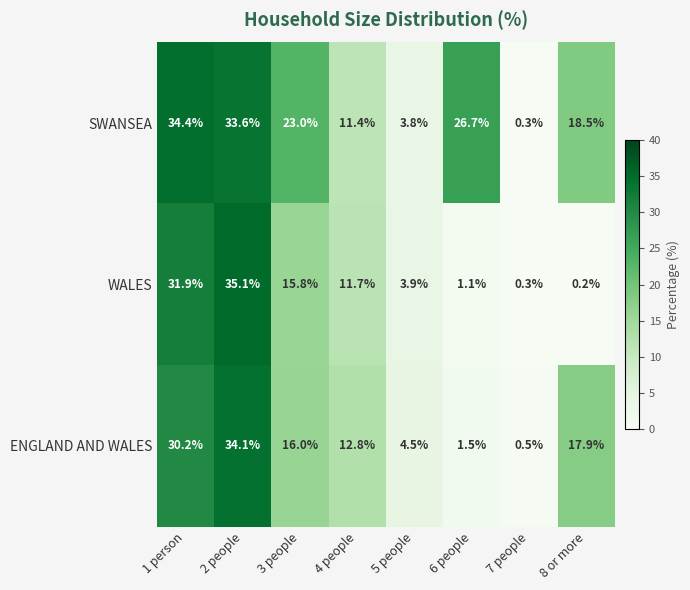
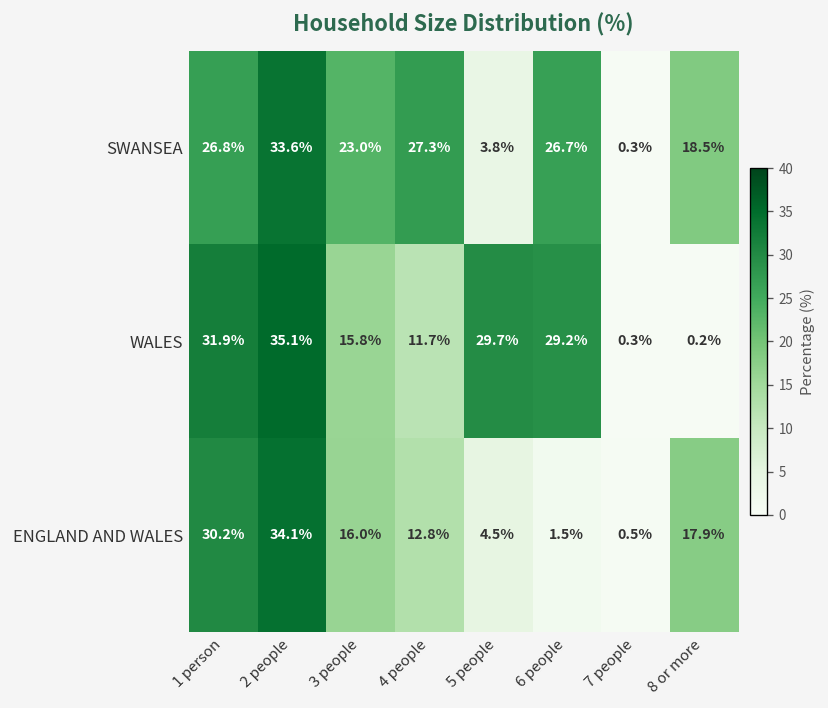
  {
    "SWANSEA": {
-     "1 person": "34.4%",
+     "1 person": "26.8%",
      "2 people": "33.6%",
      "3 people": "23.0%",
-     "4 people": "11.4%",
+     "4 people": "27.3%",
      "5 people": "3.8%",
      "6 people": "26.7%",
      "7 people": "0.3%",
      "8 or more": "18.5%"
    },
    "WALES": {
      "1 person": "31.9%",
      "2 people": "35.1%",
      "3 people": "15.8%",
      "4 people": "11.7%",
-     "5 people": "3.9%",
-     "6 people": "1.1%",
+     "5 people": "29.7%",
+     "6 people": "29.2%",
      "7 people": "0.3%",
      "8 or more": "0.2%"
    },
    "ENGLAND AND WALES": {
      "1 person": "30.2%",
      "2 people": "34.1%",
      "3 people": "16.0%",
      "4 people": "12.8%",
      "5 people": "4.5%",
      "6 people": "1.5%",
      "7 people": "0.5%",
      "8 or more": "17.9%"
    }
  }
